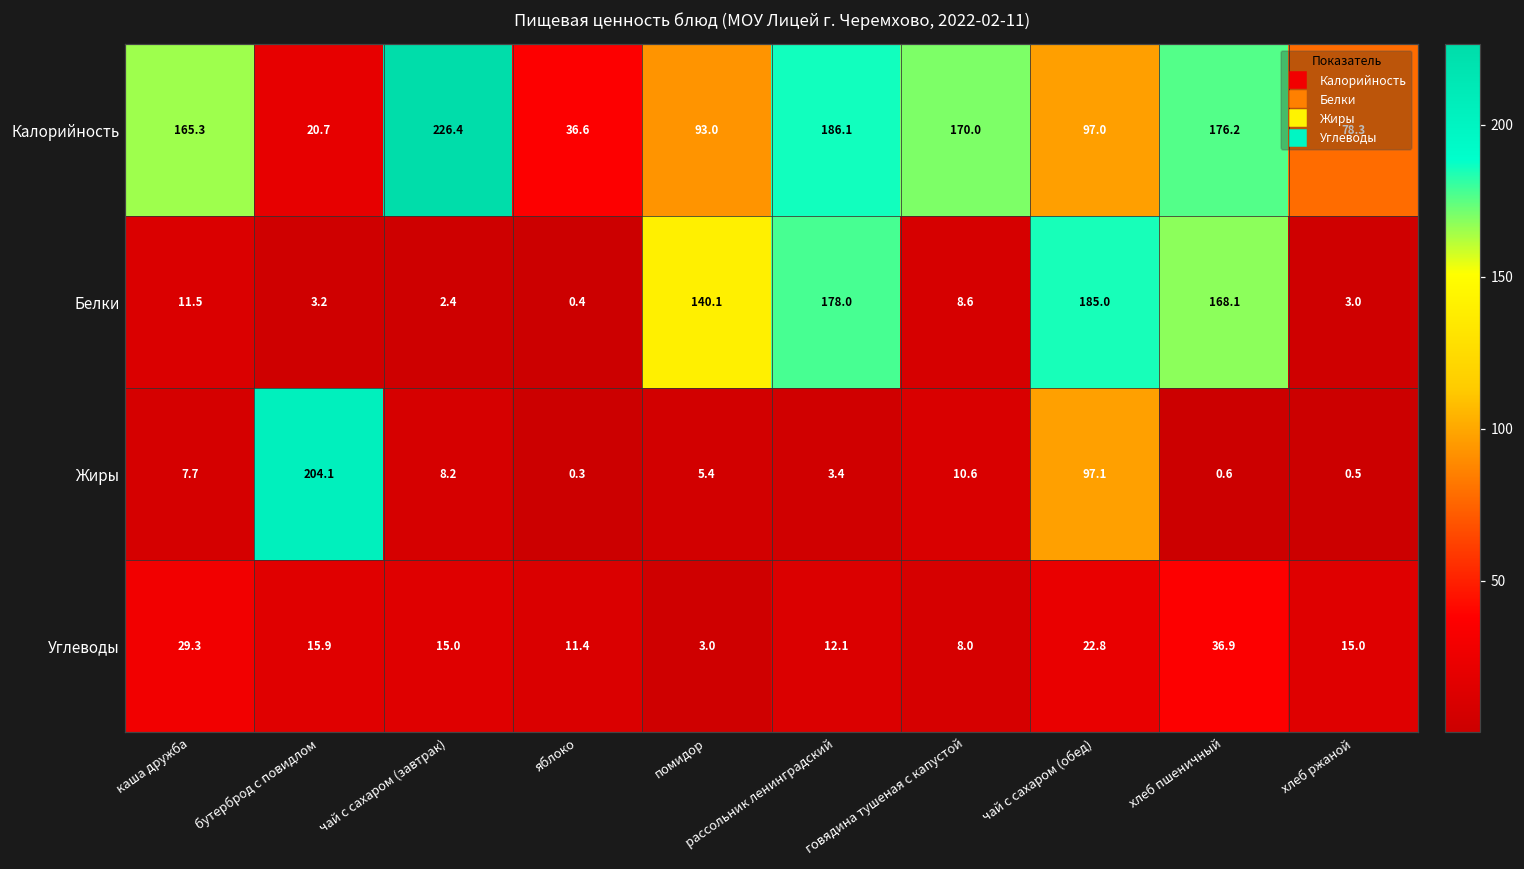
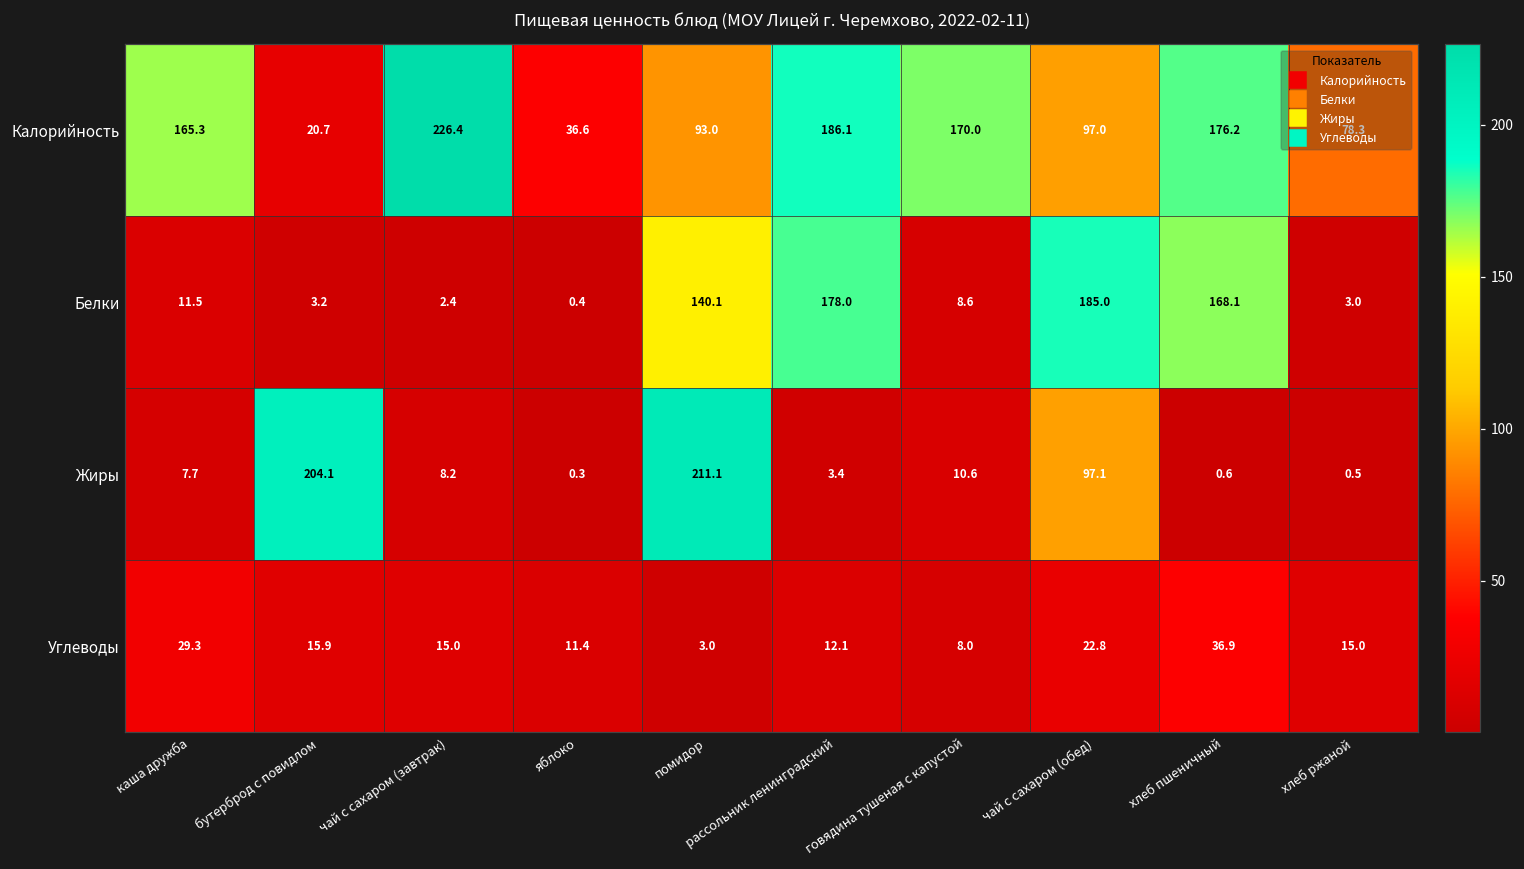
  {
    "Калорийность": {
      "каша дружба": 165.3,
      "бутерброд с повидлом": 20.7,
      "чай с сахаром (завтрак)": 226.4,
      "яблоко": 36.6,
      "помидор": 93.0,
      "рассольник ленинградский": 186.1,
      "говядина тушеная с капустой": 170.0,
      "чай с сахаром (обед)": 97.0,
      "хлеб пшеничный": 176.2
    },
    "Белки": {
      "каша дружба": 11.5,
      "бутерброд с повидлом": 3.2,
      "чай с сахаром (завтрак)": 2.4,
      "яблоко": 0.4,
      "помидор": 140.1,
      "рассольник ленинградский": 178.0,
      "говядина тушеная с капустой": 8.6,
      "чай с сахаром (обед)": 185.0,
      "хлеб пшеничный": 168.1,
      "хлеб ржаной": 3.0
    },
    "Жиры": {
      "каша дружба": 7.7,
      "бутерброд с повидлом": 204.1,
      "чай с сахаром (завтрак)": 8.2,
      "яблоко": 0.3,
-     "помидор": 5.4,
+     "помидор": 211.1,
      "рассольник ленинградский": 3.4,
      "говядина тушеная с капустой": 10.6,
      "чай с сахаром (обед)": 97.1,
      "хлеб пшеничный": 0.6,
      "хлеб ржаной": 0.5
    },
    "Углеводы": {
      "каша дружба": 29.3,
      "бутерброд с повидлом": 15.9,
      "чай с сахаром (завтрак)": 15.0,
      "яблоко": 11.4,
      "помидор": 3.0,
      "рассольник ленинградский": 12.1,
      "говядина тушеная с капустой": 8.0,
      "чай с сахаром (обед)": 22.8,
      "хлеб пшеничный": 36.9,
      "хлеб ржаной": 15.0
    }
  }
